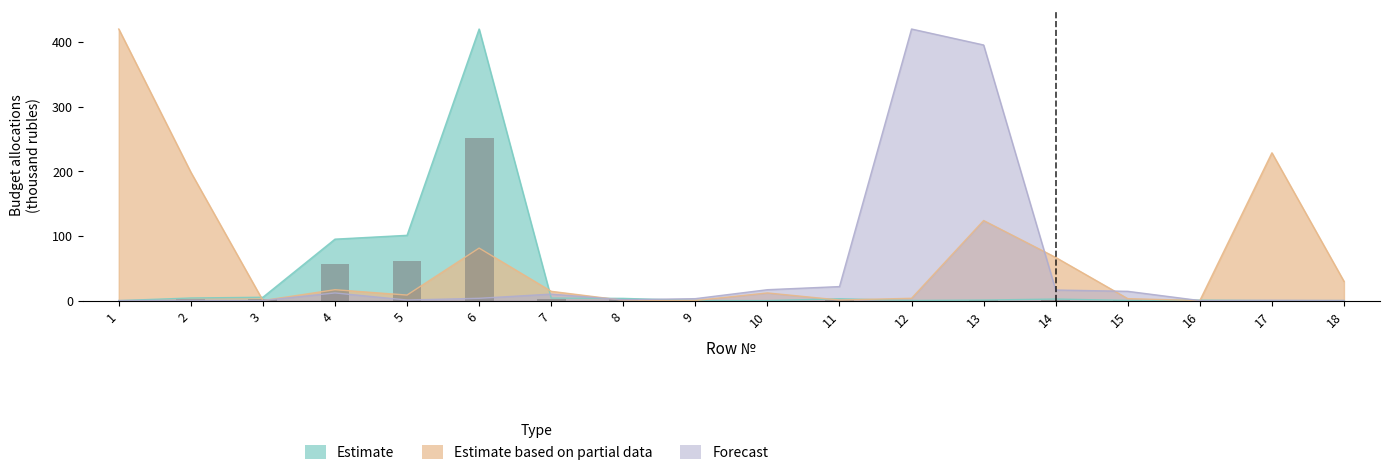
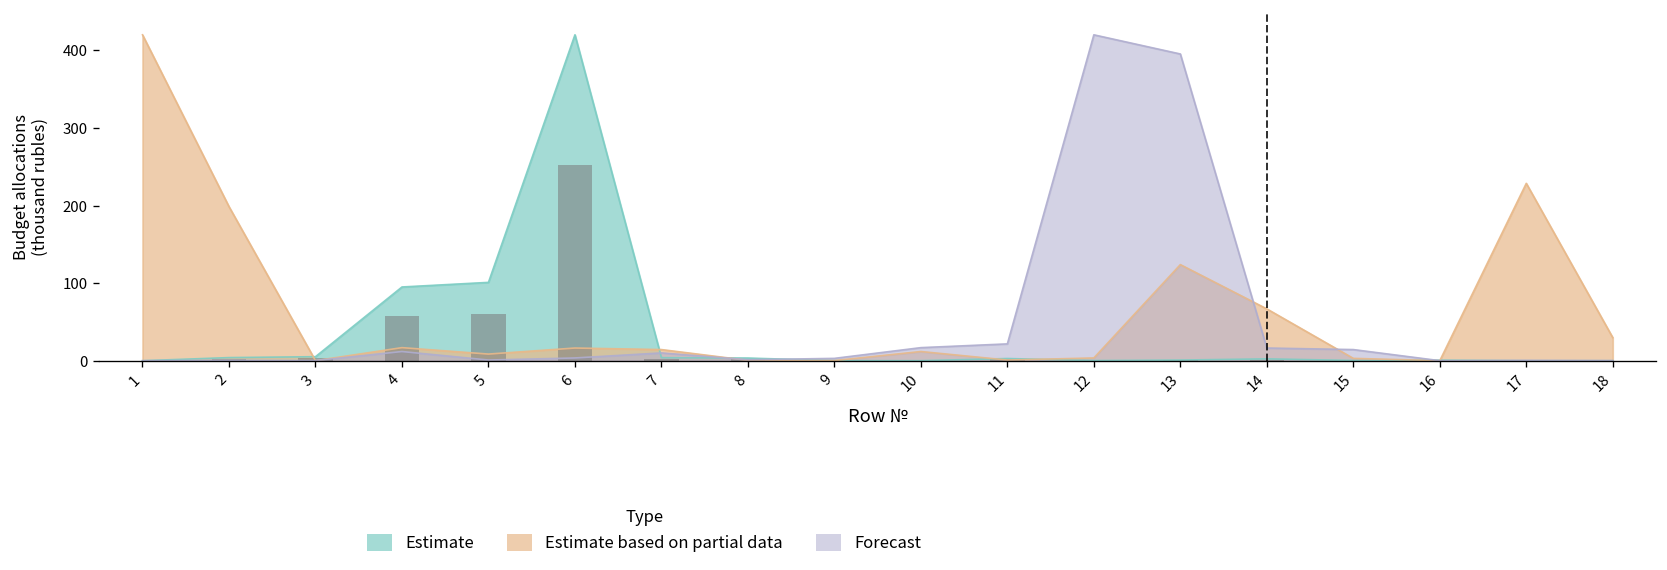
  {
    "Estimate based on partial data": {
      "1": 420,
      "2": 200,
      "4": 20,
      "5": 10,
-     "6": 80,
+     "6": 20,
      "7": 10,
      "10": 10,
      "13": 120,
      "14": 70,
      "17": 230,
      "18": 30
    }
  }
